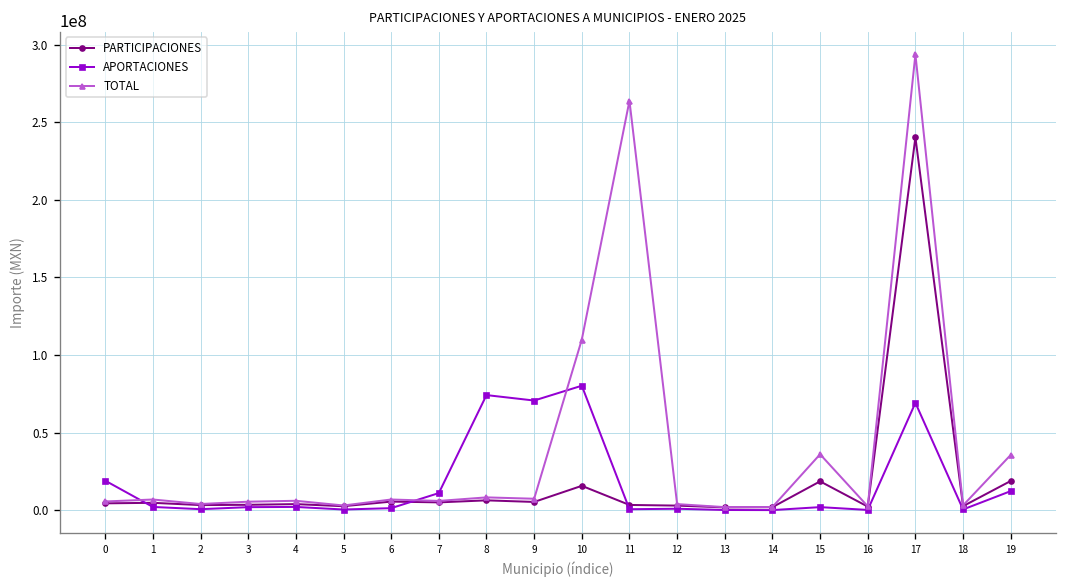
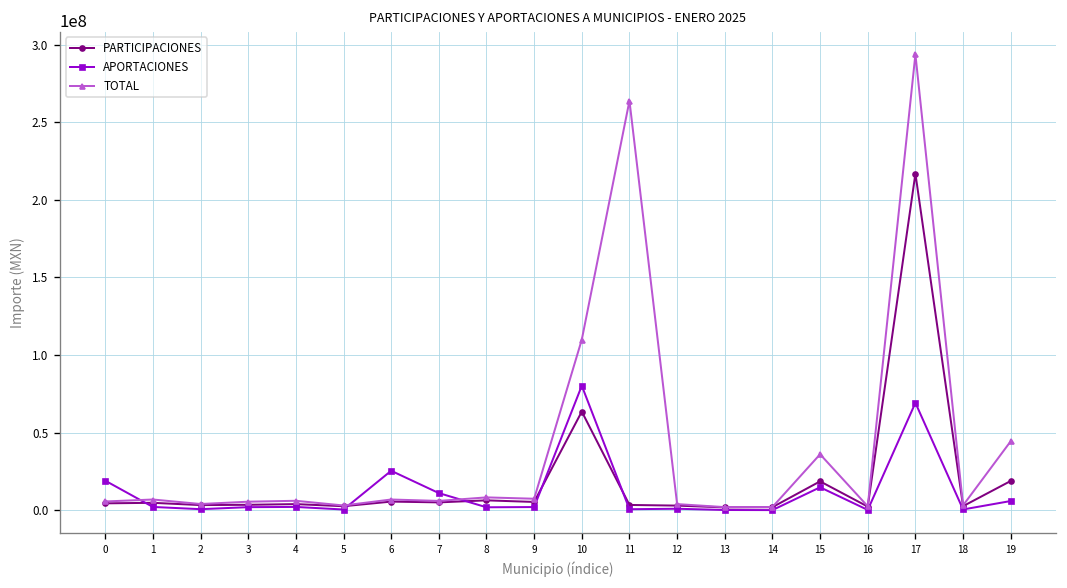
  {
    "PARTICIPACIONES": {
      "1": 5000000,
      "9": 5000000,
-     "10": 16000000,
+     "10": 64000000,
      "11": 3000000,
      "15": 19000000,
-     "17": 240000000,
+     "17": 217000000,
      "19": 19000000
    },
    "APORTACIONES": {
      "0": 19000000,
      "1": 2000000,
      "2": 1000000,
      "5": 0,
-     "6": 1000000,
+     "6": 25000000,
      "7": 11000000,
-     "8": 74000000,
-     "9": 71000000,
+     "8": 2000000,
+     "9": 2000000,
      "10": 80000000,
      "11": 1000000,
      "12": 1000000,
-     "15": 2000000,
+     "15": 15000000,
      "16": 0,
      "17": 69000000,
      "18": 1000000,
-     "19": 12000000
+     "19": 6000000
    },
    "TOTAL": {
      "1": 7000000,
      "3": 6000000,
      "4": 6000000,
      "9": 7000000,
      "10": 110000000,
      "11": 264000000,
      "15": 36000000,
      "17": 294000000,
-     "19": 36000000
+     "19": 44000000
    }
  }
